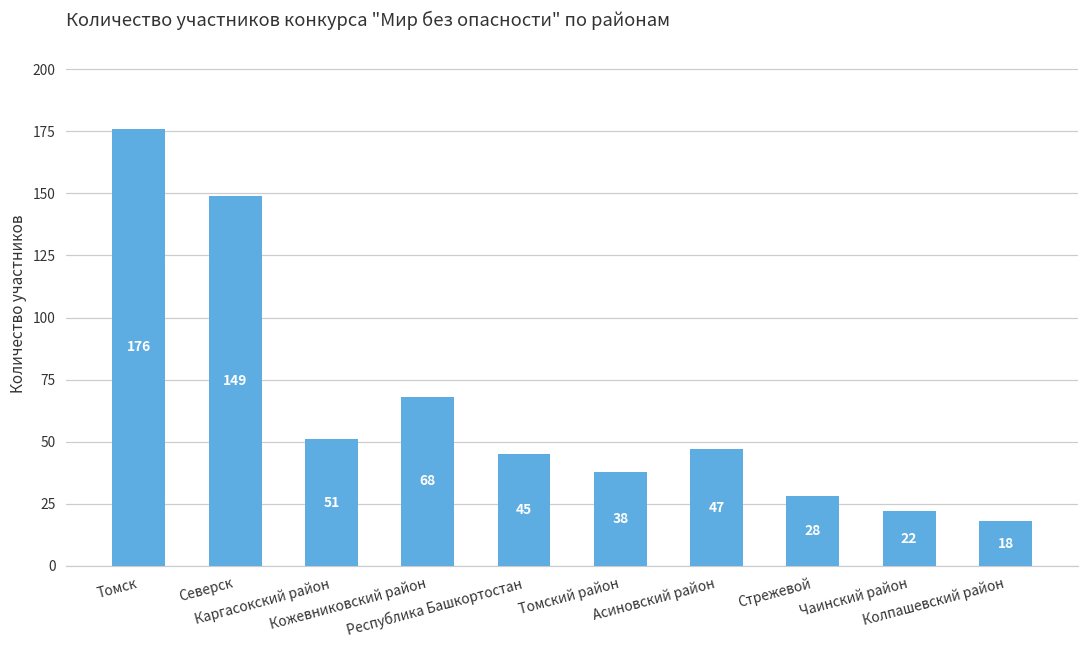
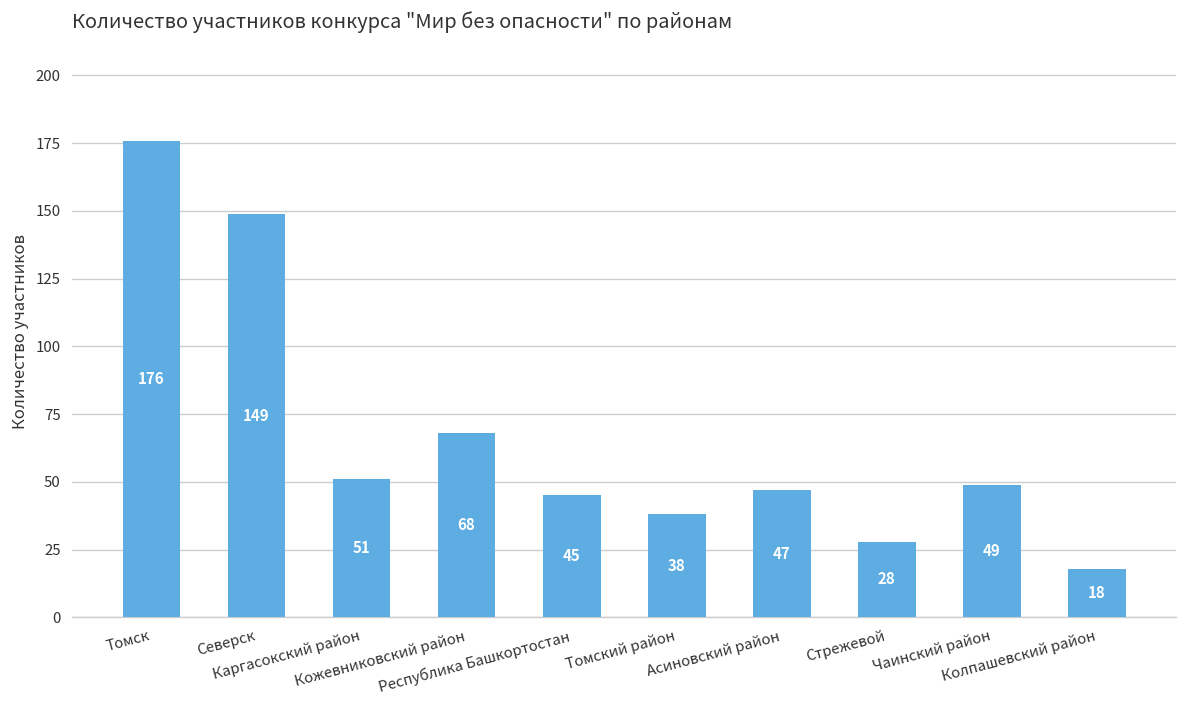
  {
    "Томск": 176,
    "Северск": 149,
    "Каргасокский район": 51,
    "Кожевниковский район": 68,
    "Республика Башкортостан": 45,
    "Томский район": 38,
    "Асиновский район": 47,
    "Стрежевой": 28,
-   "Чаинский район": 22,
+   "Чаинский район": 49,
    "Колпашевский район": 18
  }
